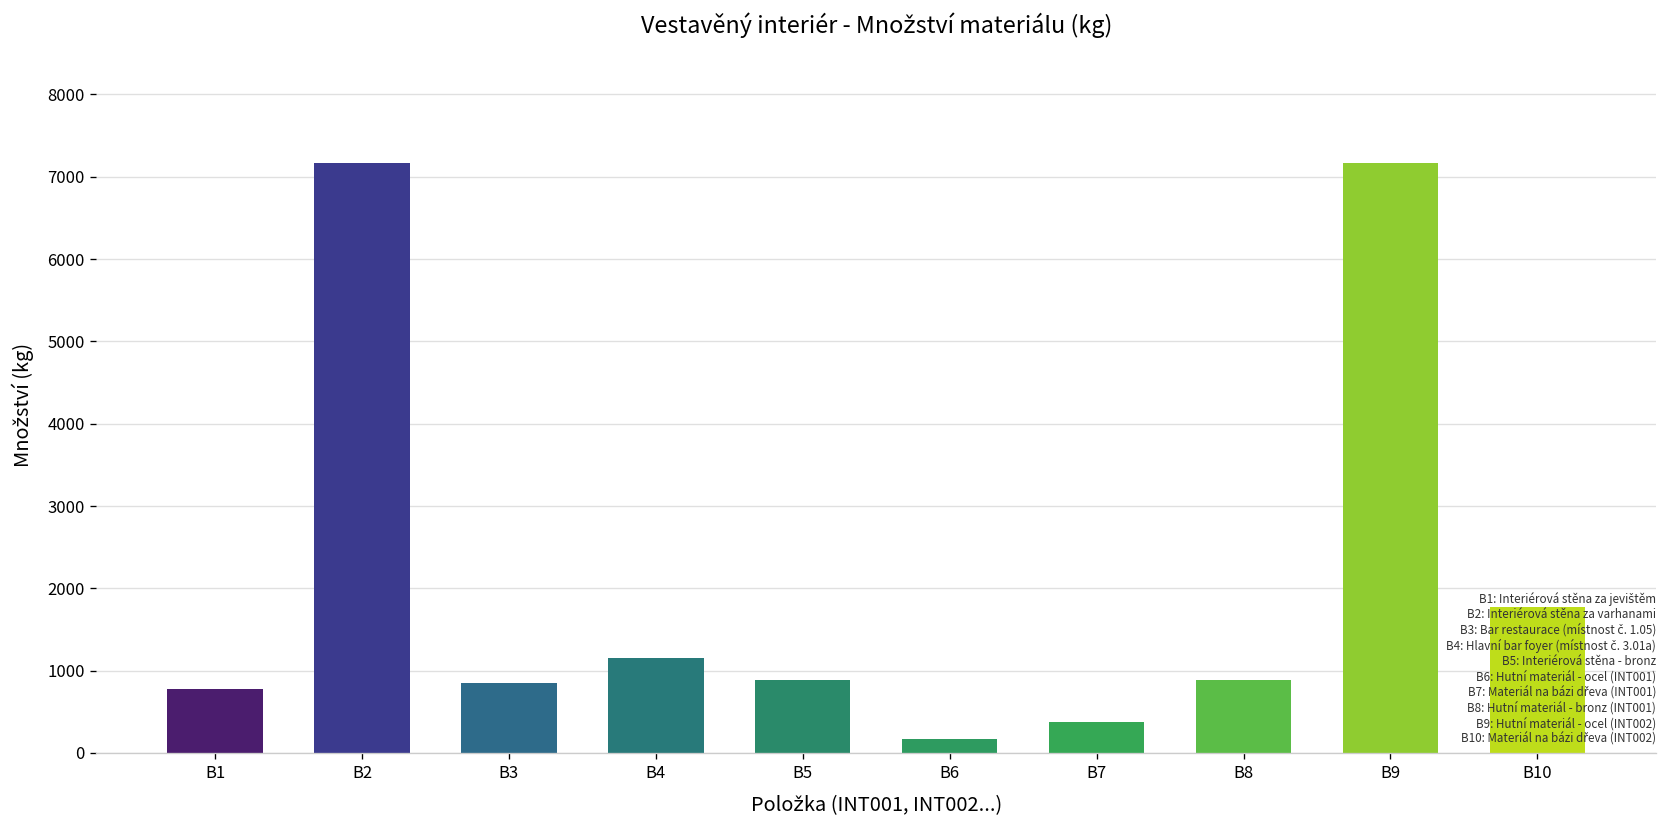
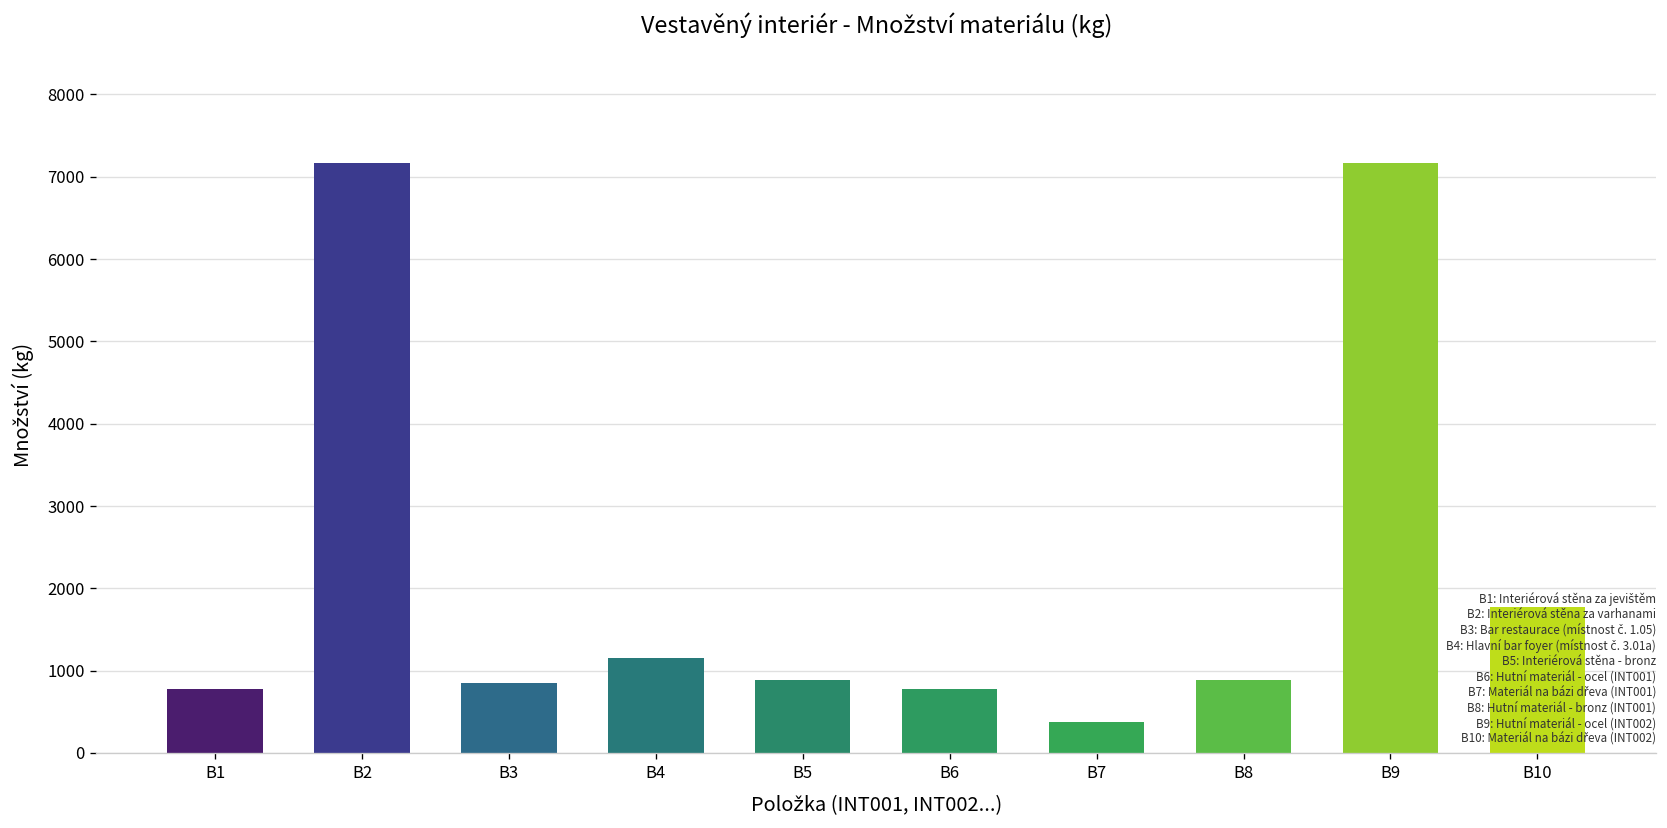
  {
    "B1": 800,
    "B2": 7200,
    "B3": 900,
    "B4": 1200,
    "B5": 900,
-   "B6": 200,
+   "B6": 800,
    "B7": 400,
    "B8": 900,
    "B9": 7200
  }
